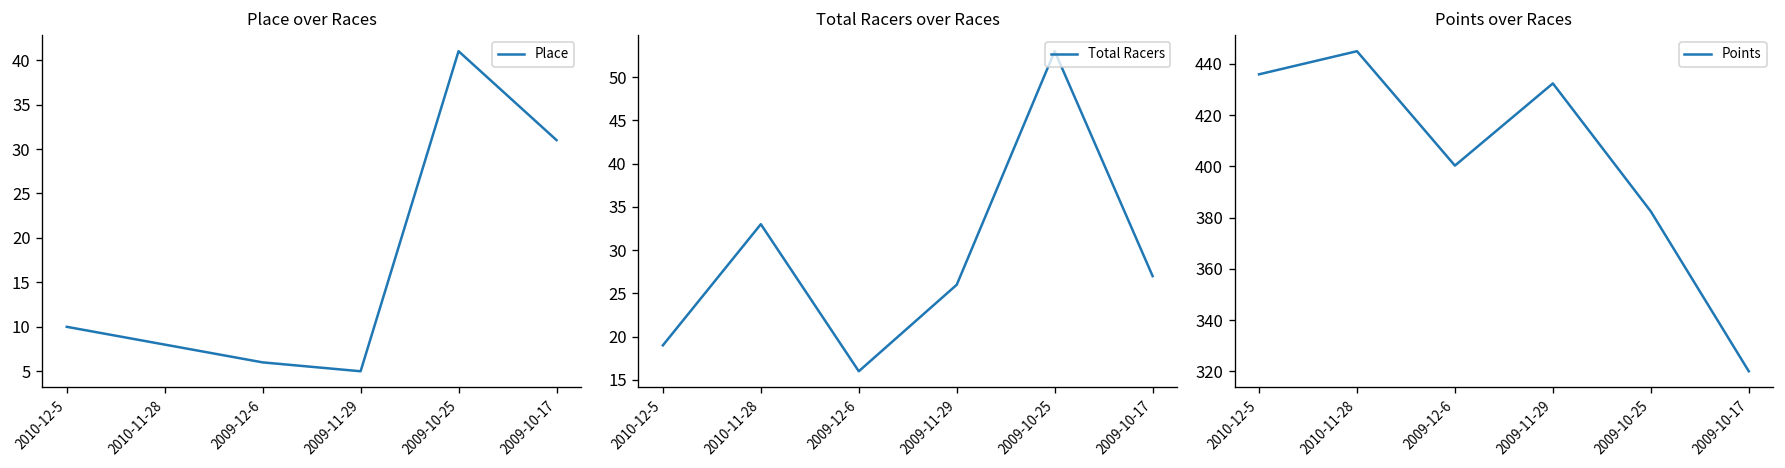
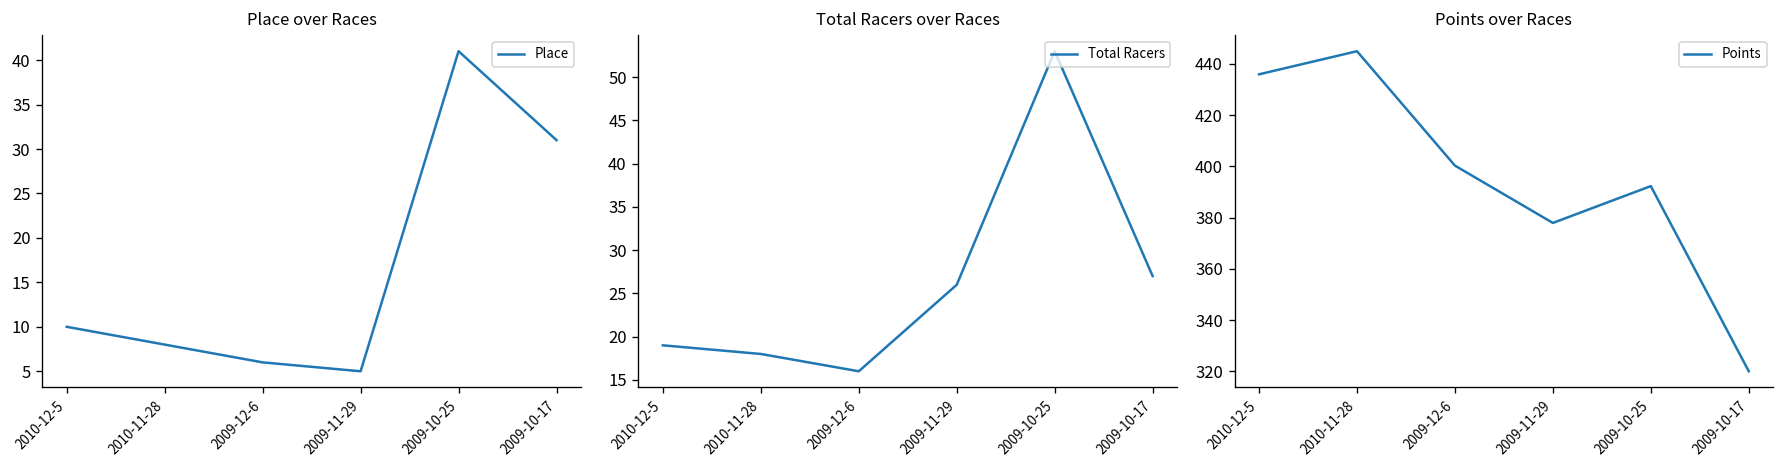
  {
    "Place over Races": {
      "2010-12-5": 10,
      "2010-11-28": 8,
      "2009-12-6": 6,
      "2009-11-29": 5,
      "2009-10-25": 41,
      "2009-10-17": 31
    },
    "Total Racers over Races": {
      "2010-12-5": 19,
-     "2010-11-28": 33,
+     "2010-11-28": 18,
      "2009-12-6": 16,
      "2009-11-29": 26,
      "2009-10-17": 27
    },
    "Points over Races": {
      "2010-12-5": 436,
      "2010-11-28": 445,
      "2009-12-6": 400,
-     "2009-11-29": 432,
-     "2009-10-25": 382,
+     "2009-11-29": 378,
+     "2009-10-25": 392,
      "2009-10-17": 320
    }
  }
